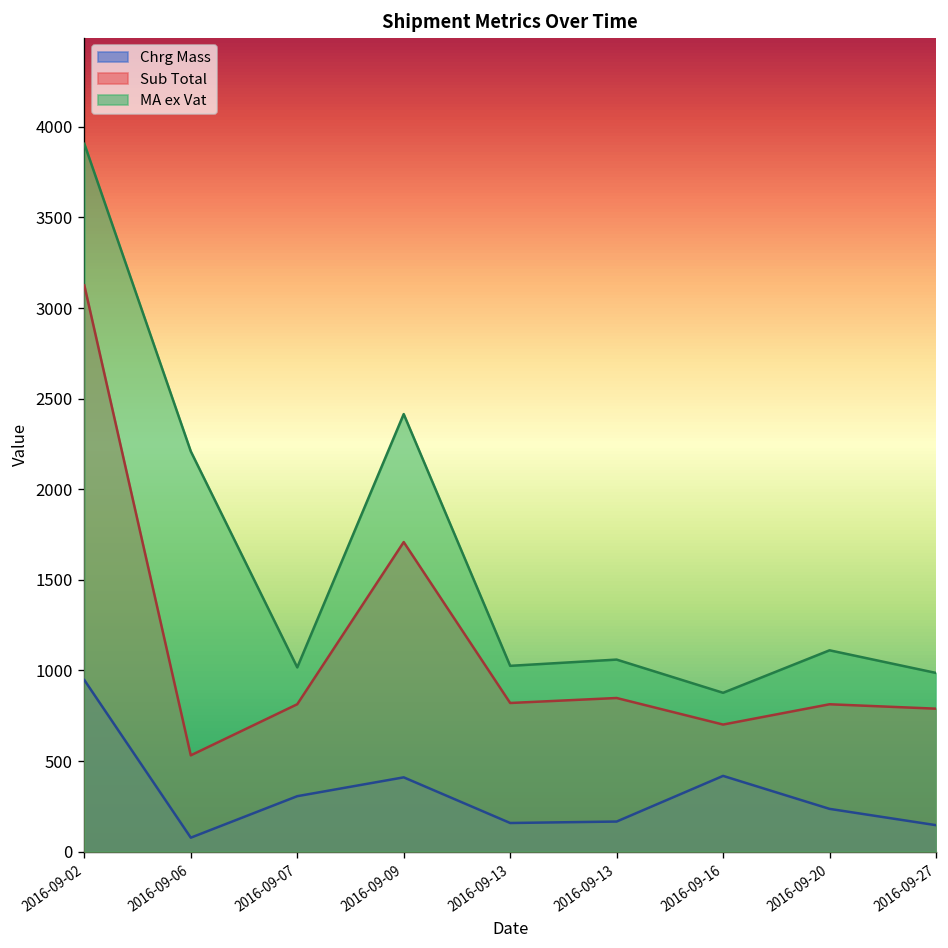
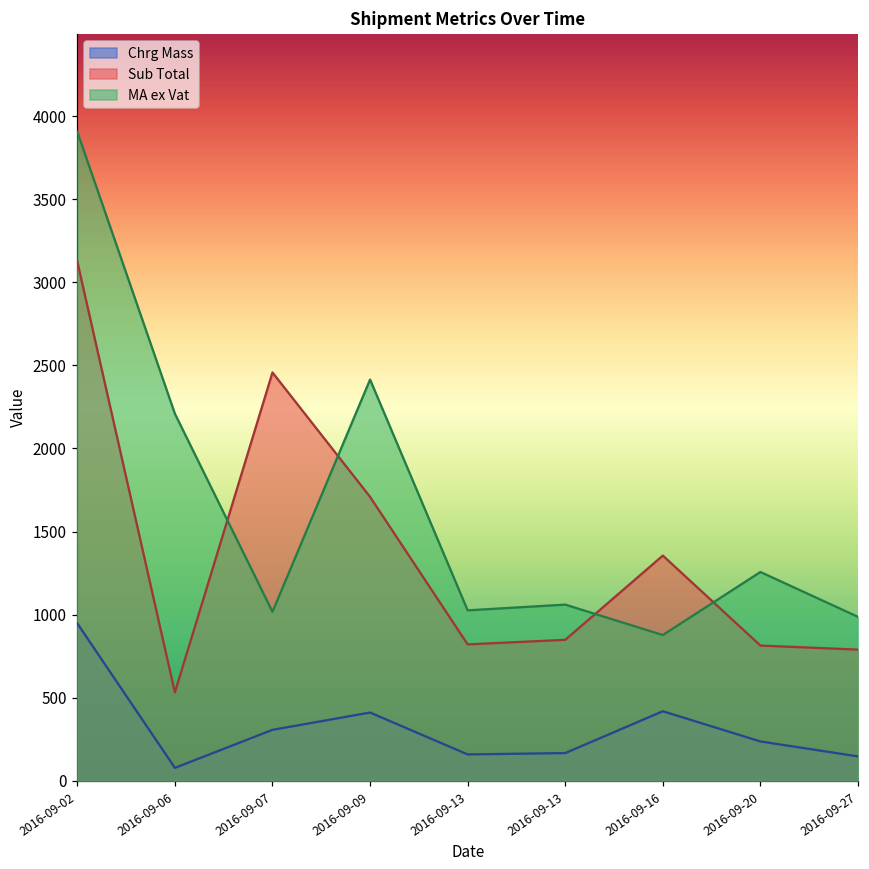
  {
    "Chrg Mass": {
      "2016-09-02": 950,
      "2016-09-06": 80,
      "2016-09-07": 310,
      "2016-09-09": 410,
      "2016-09-16": 420,
      "2016-09-20": 240,
      "2016-09-27": 150
    },
    "Sub Total": {
      "2016-09-02": 3130,
      "2016-09-06": 530,
-     "2016-09-07": 810,
+     "2016-09-07": 2460,
      "2016-09-09": 1710,
-     "2016-09-16": 700,
+     "2016-09-16": 1360,
      "2016-09-20": 810,
      "2016-09-27": 790
    },
    "MA ex Vat": {
      "2016-09-02": 3910,
      "2016-09-06": 2210,
      "2016-09-07": 1020,
      "2016-09-09": 2410,
      "2016-09-16": 880,
-     "2016-09-20": 1110,
+     "2016-09-20": 1260,
      "2016-09-27": 990
    }
  }
